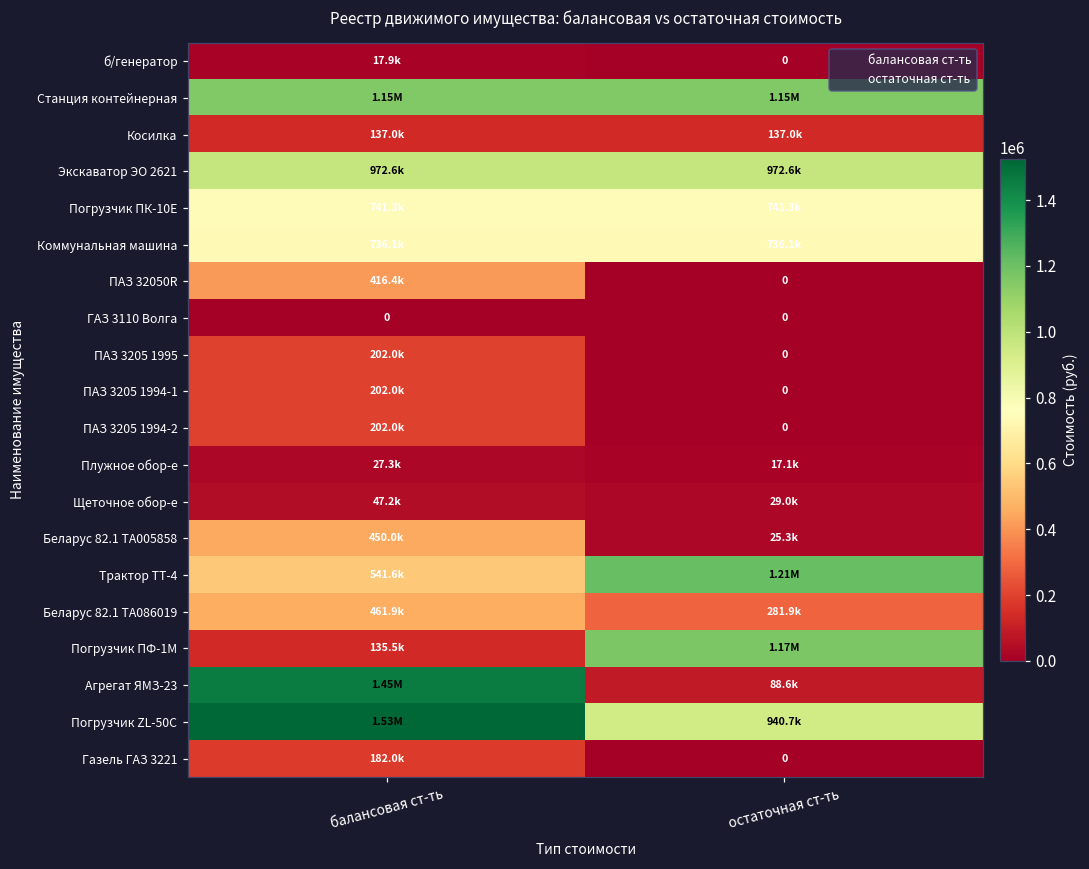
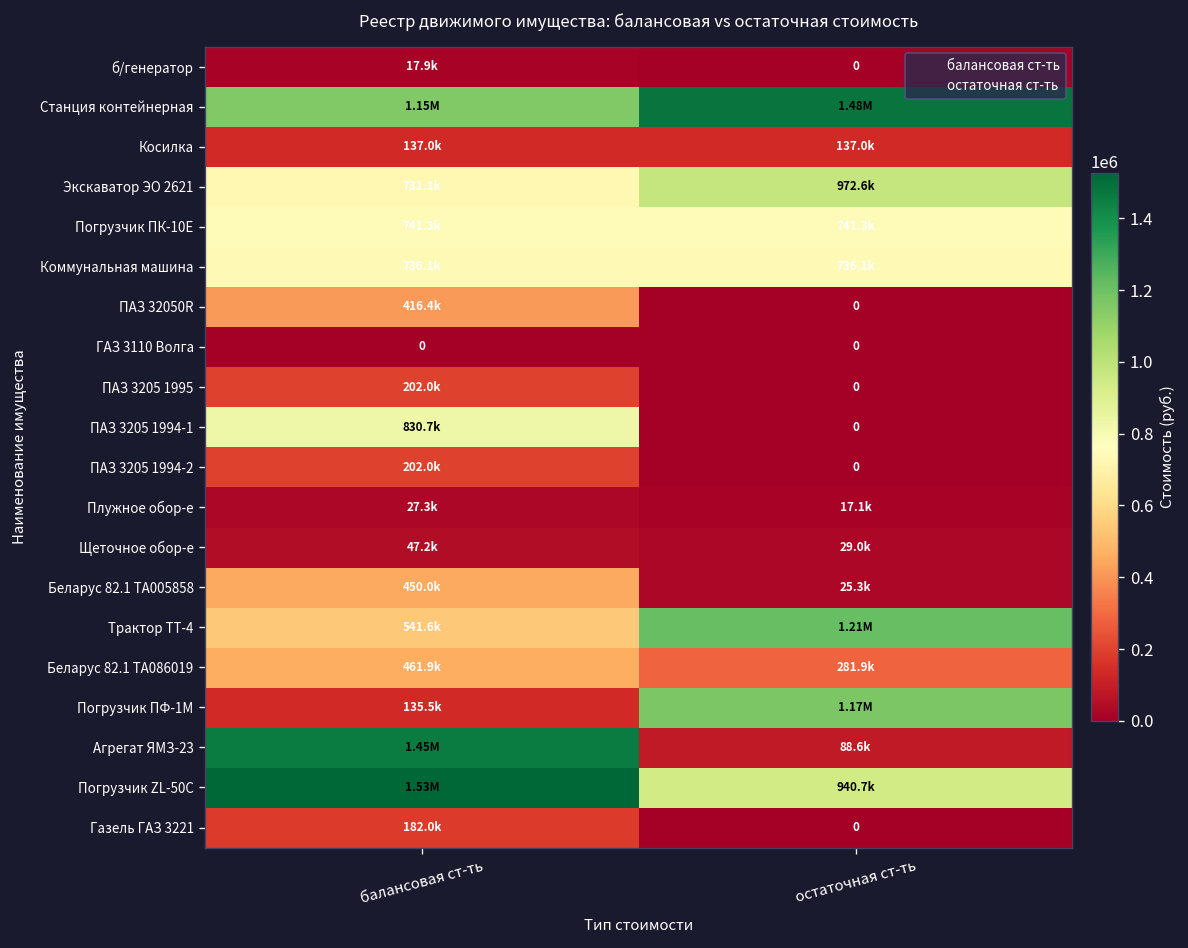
  {
    "б/генератор": {
      "балансовая ст-ть": "17.9k",
      "остаточная ст-ть": "0"
    },
    "Станция контейнерная": {
      "балансовая ст-ть": "1.15M",
-     "остаточная ст-ть": "1.15M"
+     "остаточная ст-ть": "1.48M"
    },
    "Косилка": {
      "балансовая ст-ть": "137.0k",
      "остаточная ст-ть": "137.0k"
    },
    "Экскаватор ЭО 2621": {
-     "балансовая ст-ть": "972.6k",
+     "балансовая ст-ть": "731.1k",
      "остаточная ст-ть": "972.6k"
    },
    "Погрузчик ПК-10Е": {
      "балансовая ст-ть": "741.3k",
      "остаточная ст-ть": "741.3k"
    },
    "Коммунальная машина": {
      "балансовая ст-ть": "736.1k",
      "остаточная ст-ть": "736.1k"
    },
    "ПАЗ 32050R": {
      "балансовая ст-ть": "416.4k",
      "остаточная ст-ть": "0"
    },
    "ГАЗ 3110 Волга": {
      "балансовая ст-ть": "0",
      "остаточная ст-ть": "0"
    },
    "ПАЗ 3205 1995": {
      "балансовая ст-ть": "202.0k",
      "остаточная ст-ть": "0"
    },
    "ПАЗ 3205 1994-1": {
-     "балансовая ст-ть": "202.0k",
+     "балансовая ст-ть": "830.7k",
      "остаточная ст-ть": "0"
    },
    "ПАЗ 3205 1994-2": {
      "балансовая ст-ть": "202.0k",
      "остаточная ст-ть": "0"
    },
    "Плужное обор-е": {
      "балансовая ст-ть": "27.3k",
      "остаточная ст-ть": "17.1k"
    },
    "Щеточное обор-е": {
      "балансовая ст-ть": "47.2k",
      "остаточная ст-ть": "29.0k"
    },
    "Беларус 82.1 ТА005858": {
      "балансовая ст-ть": "450.0k",
      "остаточная ст-ть": "25.3k"
    },
    "Трактор ТТ-4": {
      "балансовая ст-ть": "541.6k",
      "остаточная ст-ть": "1.21M"
    },
    "Беларус 82.1 ТА086019": {
      "балансовая ст-ть": "461.9k",
      "остаточная ст-ть": "281.9k"
    },
    "Погрузчик ПФ-1М": {
      "балансовая ст-ть": "135.5k",
      "остаточная ст-ть": "1.17M"
    },
    "Агрегат ЯМЗ-23": {
      "балансовая ст-ть": "1.45M",
      "остаточная ст-ть": "88.6k"
    },
    "Погрузчик ZL-50C": {
      "балансовая ст-ть": "1.53M",
      "остаточная ст-ть": "940.7k"
    },
    "Газель ГАЗ 3221": {
      "балансовая ст-ть": "182.0k",
      "остаточная ст-ть": "0"
    }
  }
